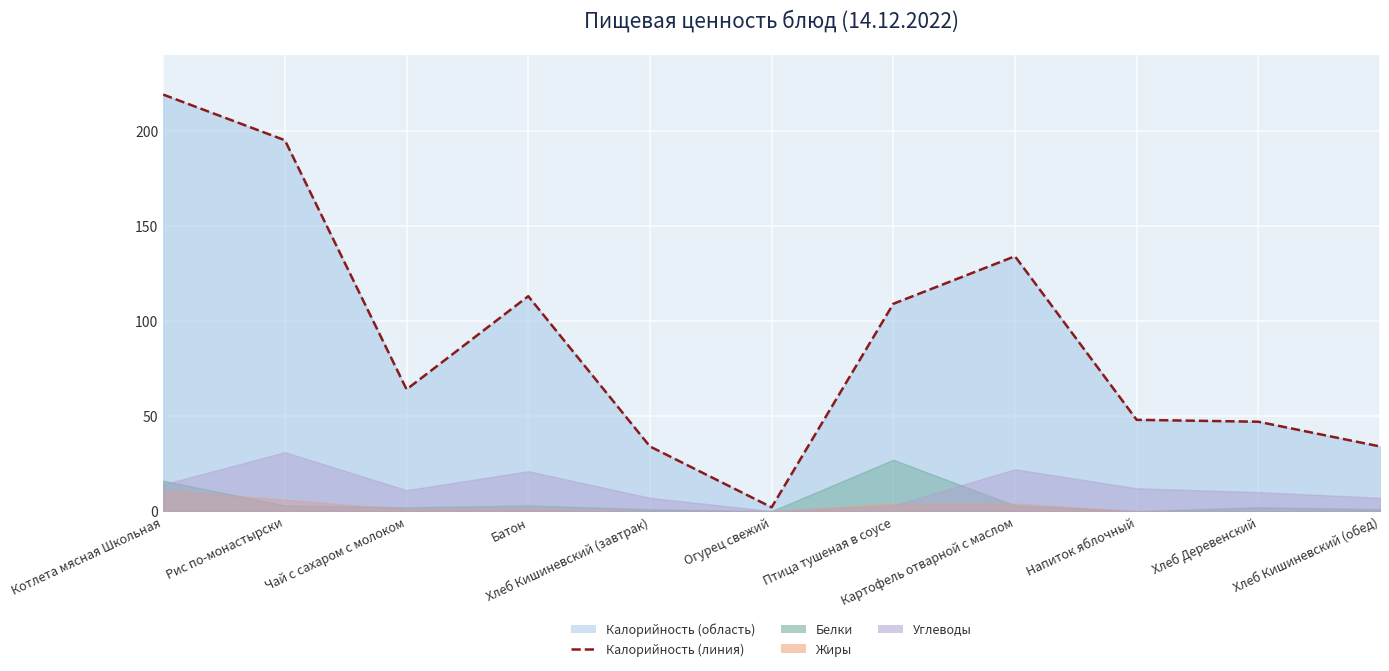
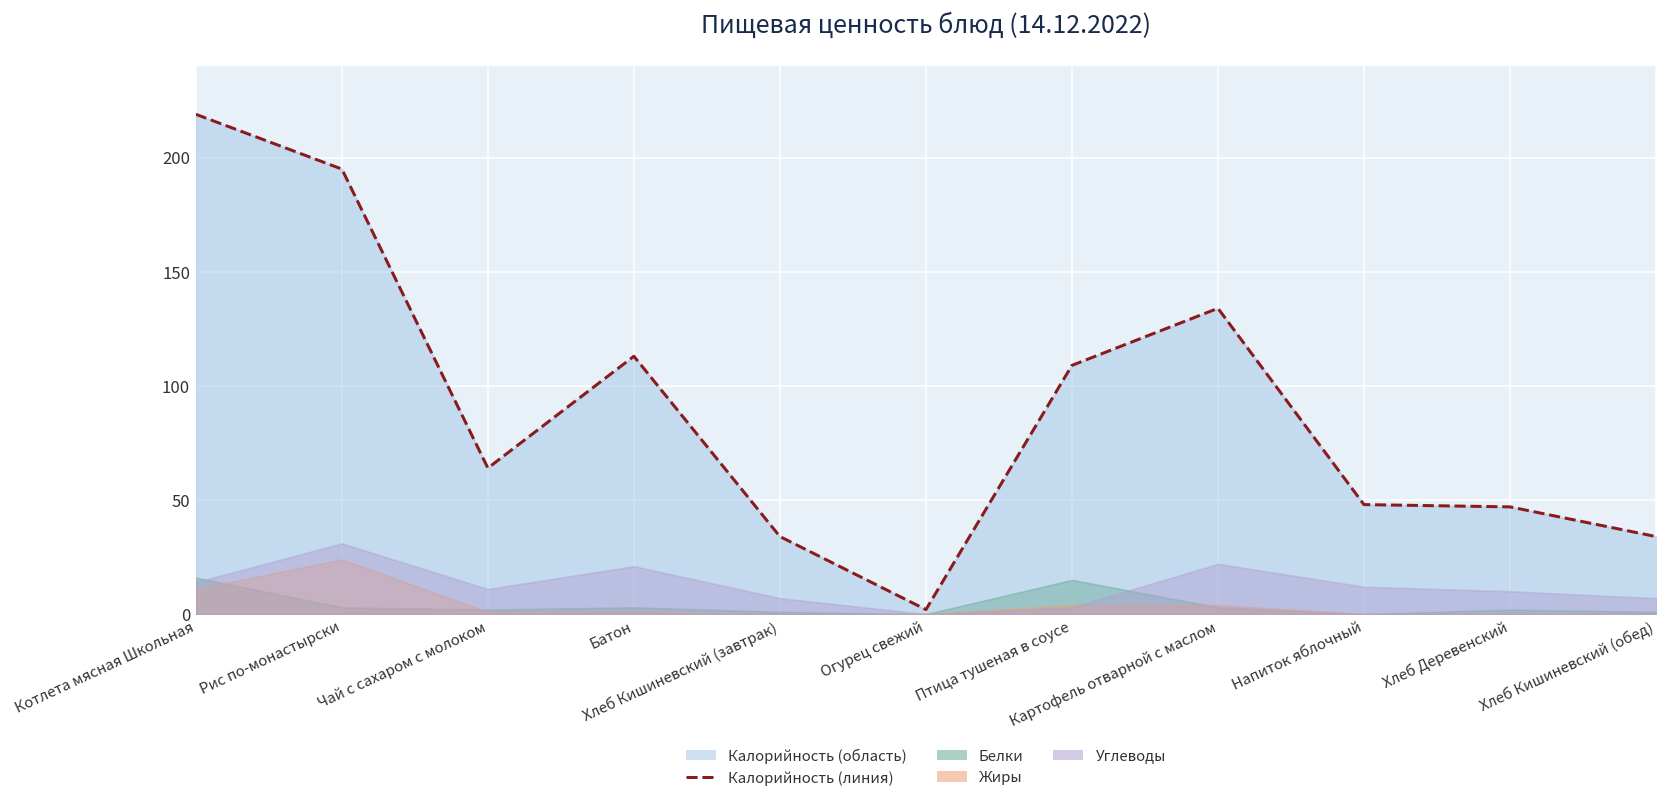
  {
    "Белки": {
      "Котлета мясная Школьная": 16,
      "Рис по-монастырски": 3,
      "Батон": 3,
-     "Птица тушеная в соусе": 27,
+     "Птица тушеная в соусе": 15,
      "Хлеб Деревенский": 2
    },
    "Жиры": {
      "Котлета мясная Школьная": 11,
-     "Рис по-монастырски": 6,
+     "Рис по-монастырски": 24,
      "Хлеб Деревенский": 0
    }
  }
